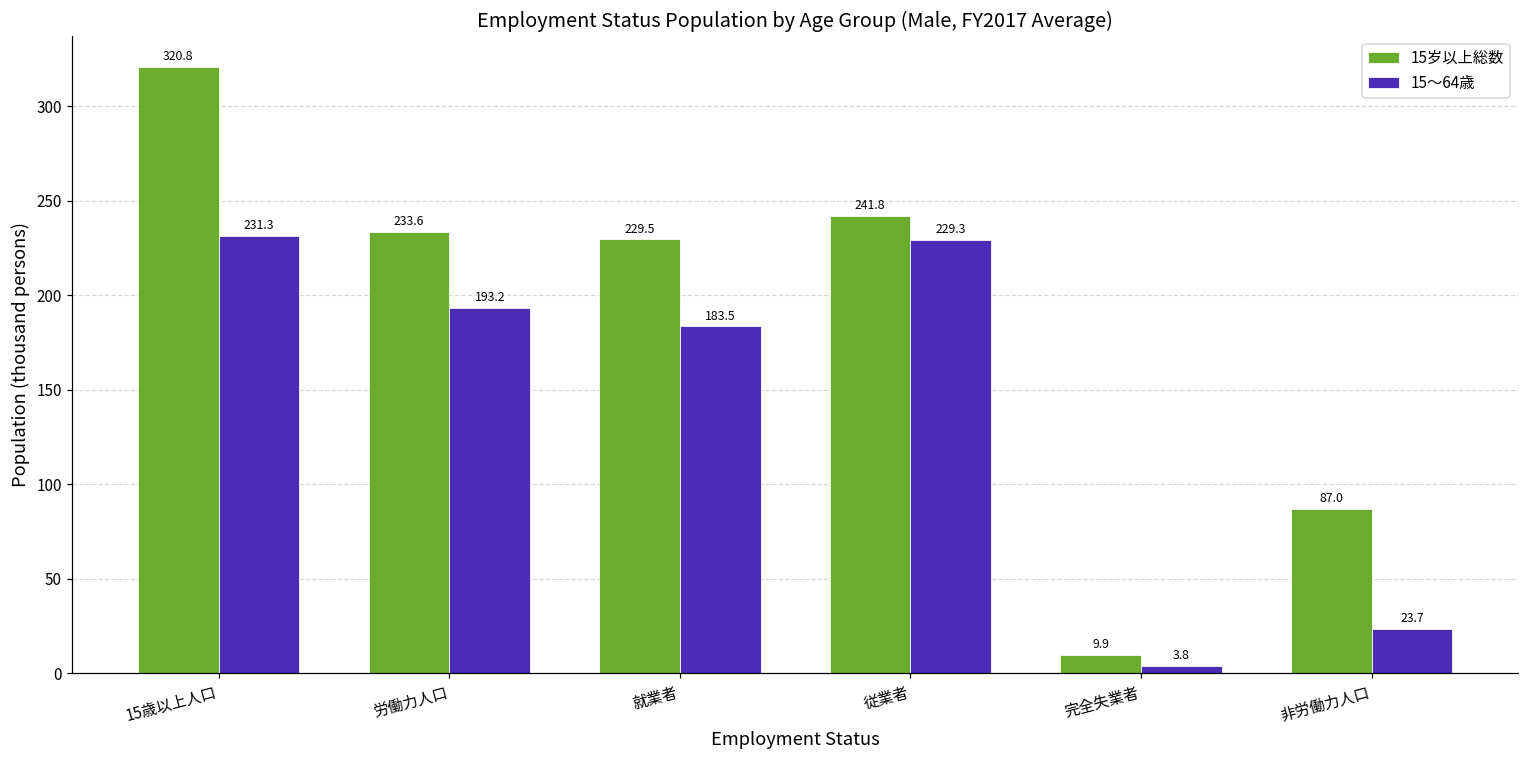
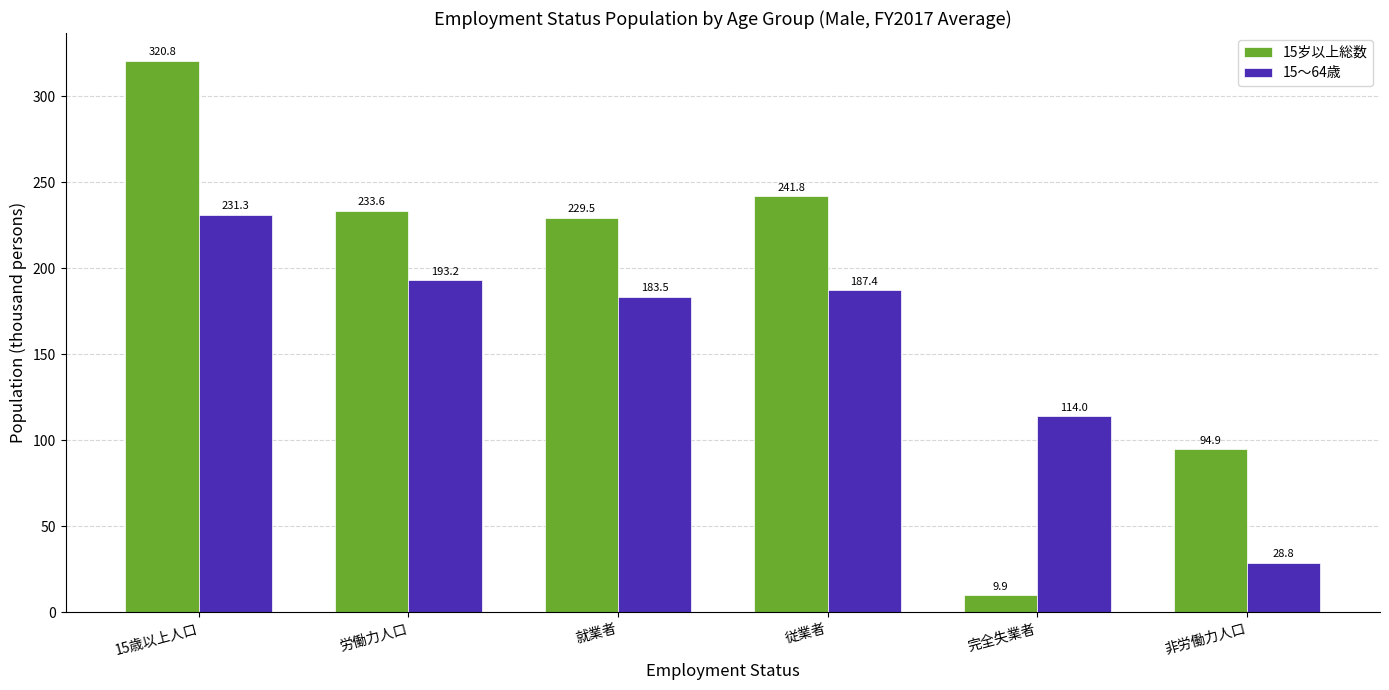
  {
    "15岁以上総数": {
      "15歳以上人口": 320.8,
      "労働力人口": 233.6,
      "就業者": 229.5,
      "従業者": 241.8,
      "完全失業者": 9.9,
-     "非労働力人口": 87.0
+     "非労働力人口": 94.9
    },
    "15～64歳": {
      "15歳以上人口": 231.3,
      "労働力人口": 193.2,
      "就業者": 183.5,
-     "従業者": 229.3,
-     "完全失業者": 3.8,
-     "非労働力人口": 23.7
+     "従業者": 187.4,
+     "完全失業者": 114.0,
+     "非労働力人口": 28.8
    }
  }
